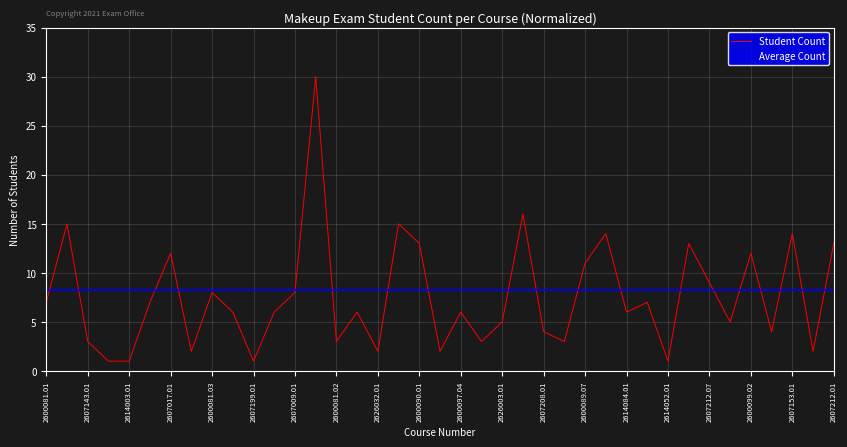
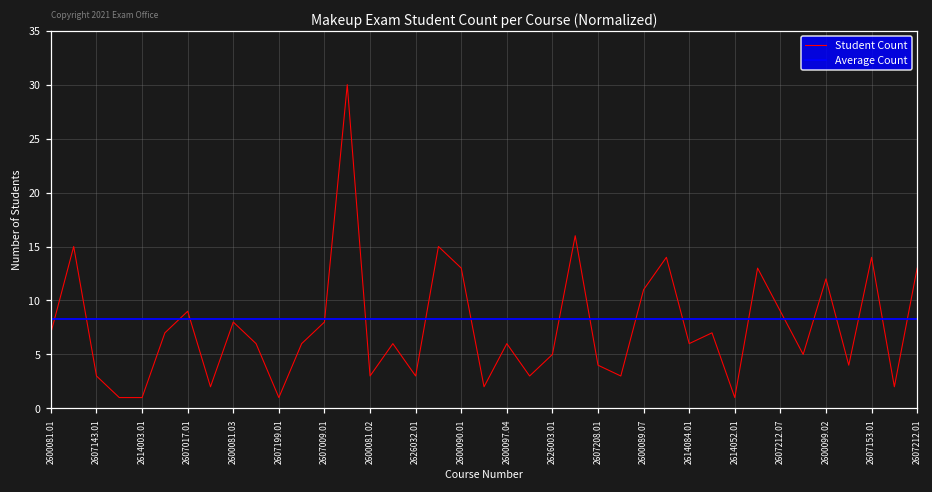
  {
    "Student Count": {
      "2600081.01": 7,
      "2607143.01": 3,
      "2614003.01": 1,
-     "2607017.01": 12,
+     "2607017.01": 9,
      "2600081.03": 8,
      "2607199.01": 1,
      "2607009.01": 8,
      "2600081.02": 3,
-     "2626032.01": 2,
+     "2626032.01": 3,
      "2600090.01": 13,
      "2600097.04": 6,
      "2626003.01": 5,
      "2607208.01": 4,
      "2600089.07": 11,
      "2614084.01": 6,
      "2614052.01": 1,
      "2607212.07": 9,
      "2600099.02": 12,
      "2607153.01": 14,
      "2607212.01": 13
    },
    "Average Count": {
      "2600081.01": 8,
      "2607143.01": 8,
      "2614003.01": 8,
      "2607017.01": 8,
      "2600081.03": 8,
      "2607199.01": 8,
      "2607009.01": 8,
      "2600081.02": 8,
      "2626032.01": 8,
      "2600090.01": 8,
      "2600097.04": 8,
      "2626003.01": 8,
      "2607208.01": 8,
      "2600089.07": 8,
      "2614084.01": 8,
      "2614052.01": 8,
      "2607212.07": 8,
      "2600099.02": 8,
      "2607153.01": 8,
      "2607212.01": 8
    }
  }
